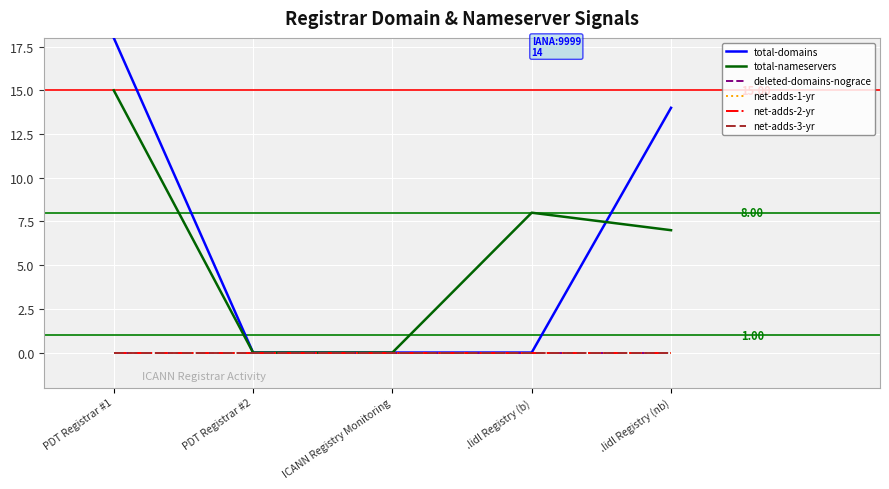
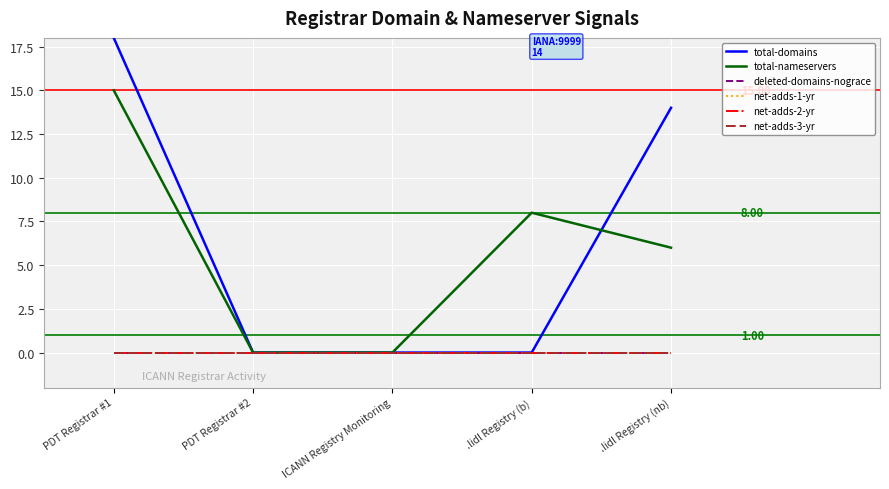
  {
    "total-domains": {
      "PDT Registrar #1": 18,
      ".lidl Registry (nb)": 14
    },
    "total-nameservers": {
      "PDT Registrar #1": 15,
      ".lidl Registry (b)": 8,
-     ".lidl Registry (nb)": 7
+     ".lidl Registry (nb)": 6
    },
    "net-adds-3-yr": {
      "PDT Registrar #1": 0,
      ".lidl Registry (nb)": 0
    }
  }
